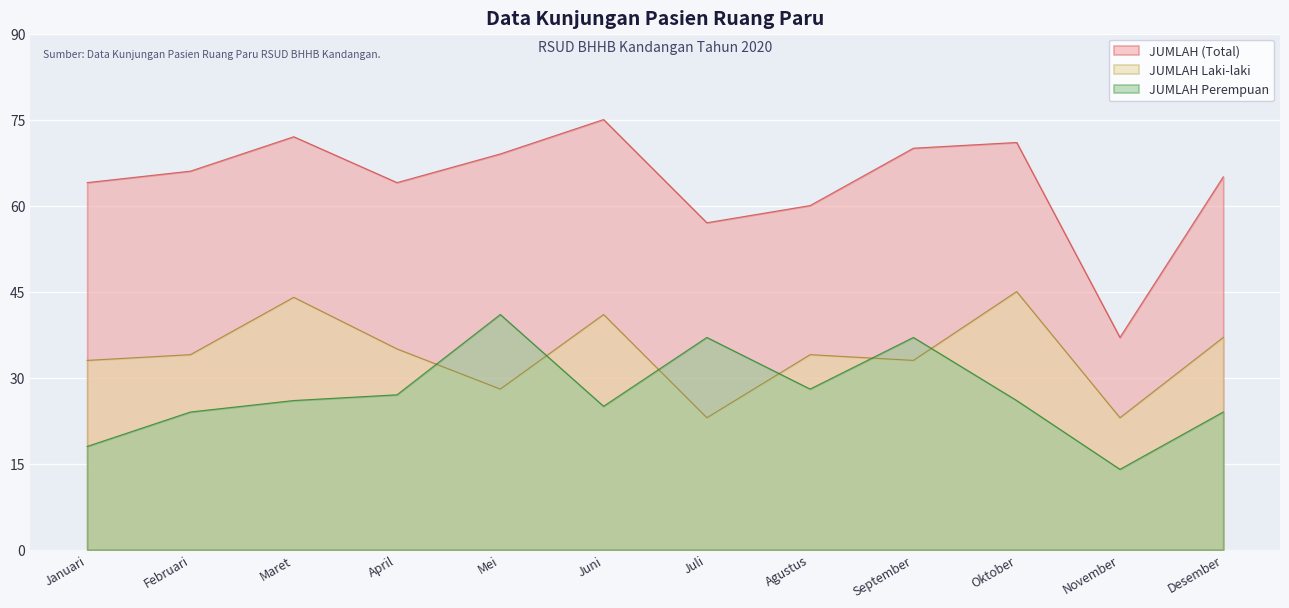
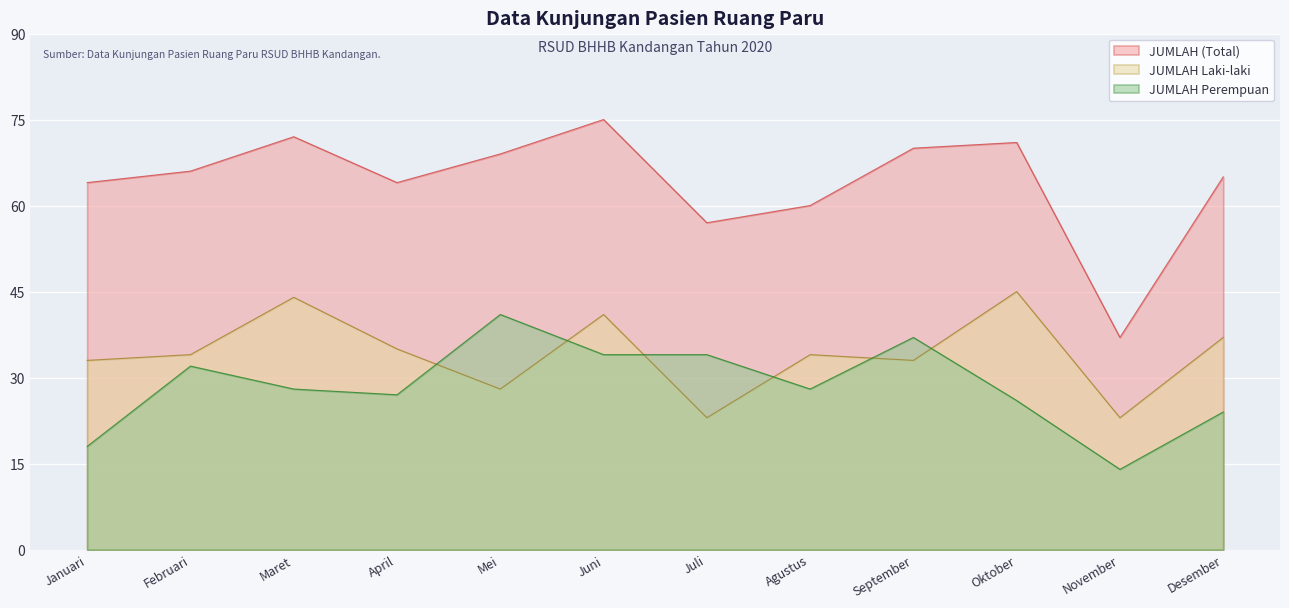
  {
    "JUMLAH Perempuan": {
      "Januari": 18,
-     "Februari": 24,
-     "Maret": 26,
+     "Februari": 32,
+     "Maret": 28,
      "April": 27,
      "Mei": 41,
-     "Juni": 25,
-     "Juli": 37,
+     "Juni": 34,
+     "Juli": 34,
      "Agustus": 28,
      "September": 37,
      "Oktober": 26,
      "November": 14,
      "Desember": 24
    }
  }
